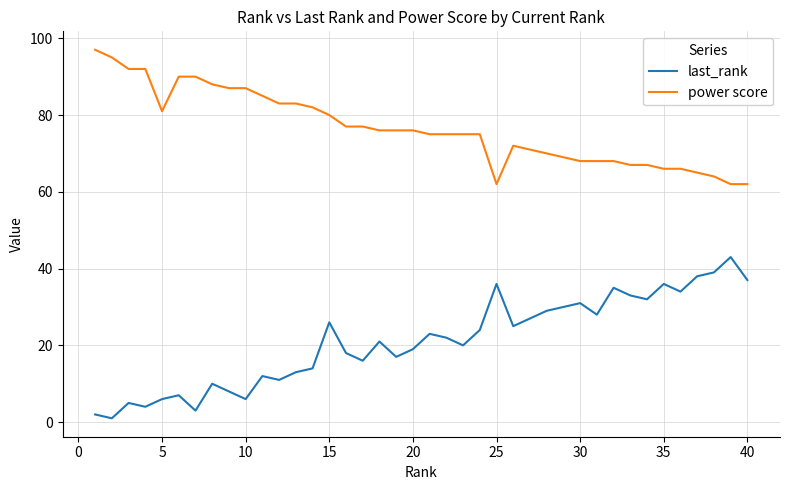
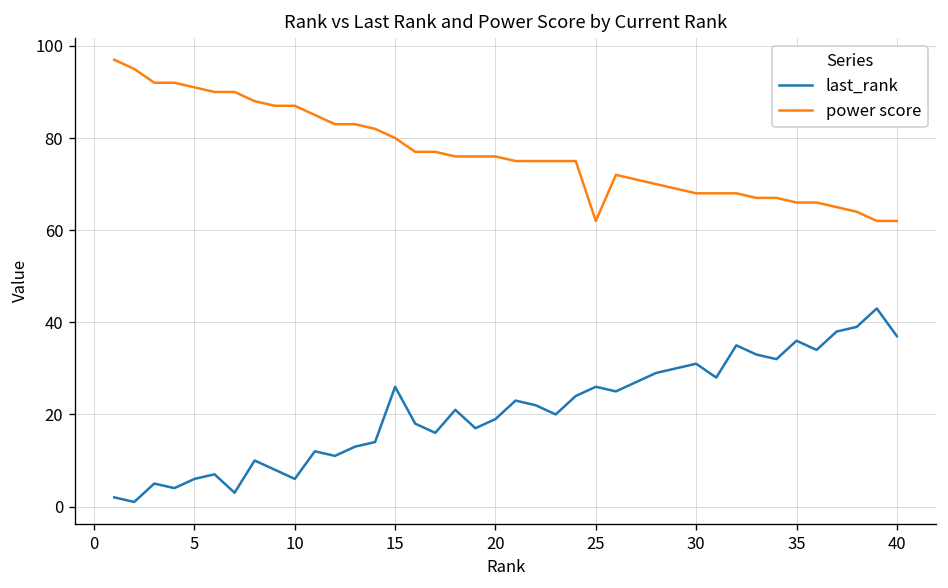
  {
    "last_rank": {
      "5": 6,
      "10": 6,
      "15": 26,
      "20": 19,
-     "25": 36,
+     "25": 26,
      "30": 31,
      "35": 36,
      "40": 37
    },
    "power score": {
-     "5": 81,
+     "5": 91,
      "10": 87,
      "15": 80,
      "20": 76,
      "25": 62,
      "30": 68,
      "35": 66,
      "40": 62
    }
  }
